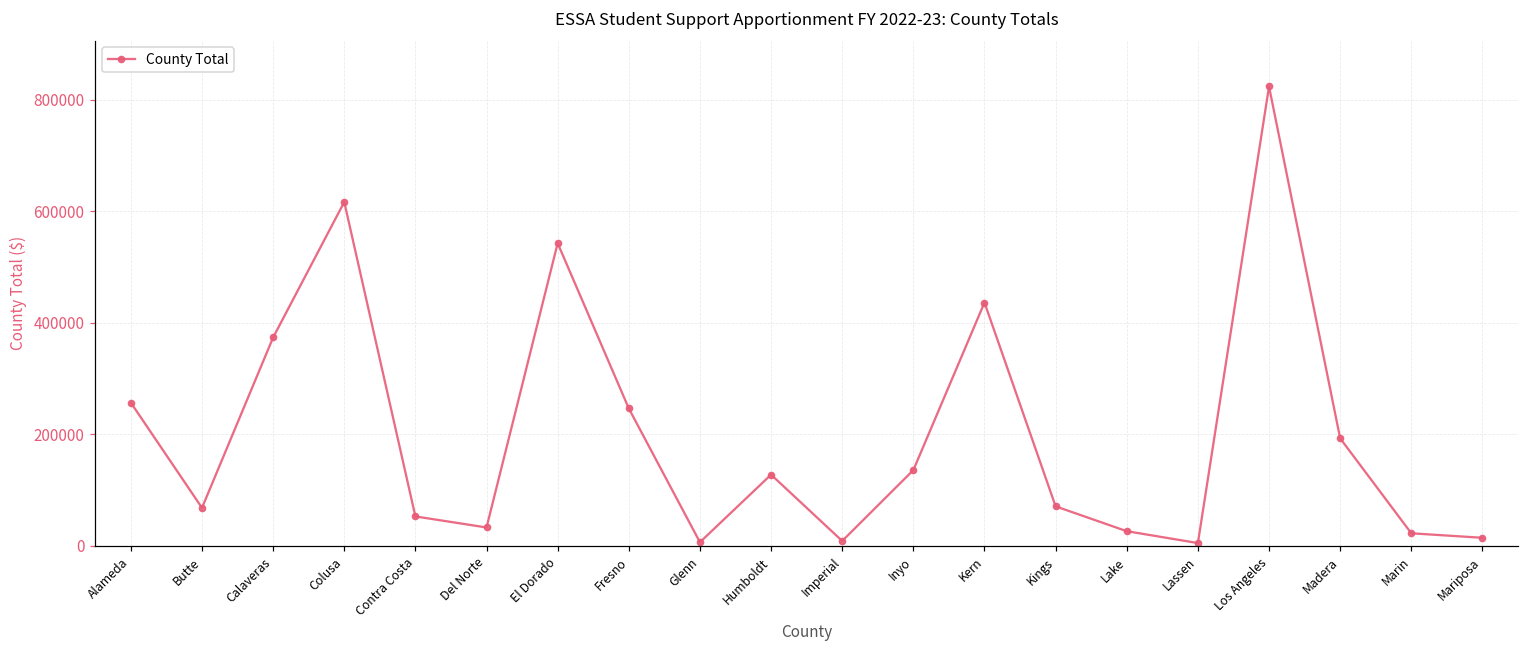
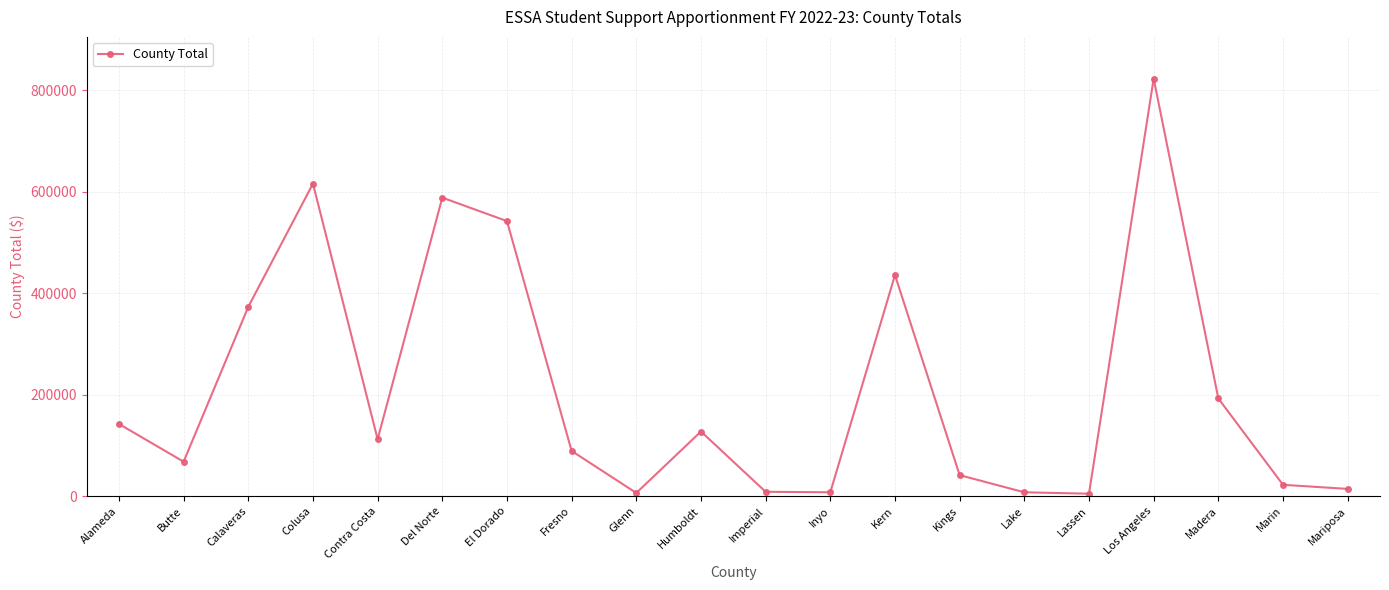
  {
-   "Alameda": 260000,
+   "Alameda": 140000,
    "Butte": 70000,
    "Calaveras": 370000,
    "Colusa": 620000,
-   "Contra Costa": 50000,
-   "Del Norte": 30000,
+   "Contra Costa": 110000,
+   "Del Norte": 590000,
    "El Dorado": 540000,
-   "Fresno": 250000,
+   "Fresno": 90000,
    "Glenn": 10000,
    "Humboldt": 130000,
    "Imperial": 10000,
-   "Inyo": 140000,
+   "Inyo": 10000,
    "Kern": 440000,
-   "Kings": 70000,
-   "Lake": 30000,
+   "Kings": 40000,
+   "Lake": 10000,
    "Lassen": 0,
    "Los Angeles": 820000,
    "Madera": 190000,
    "Marin": 20000,
    "Mariposa": 10000
  }
